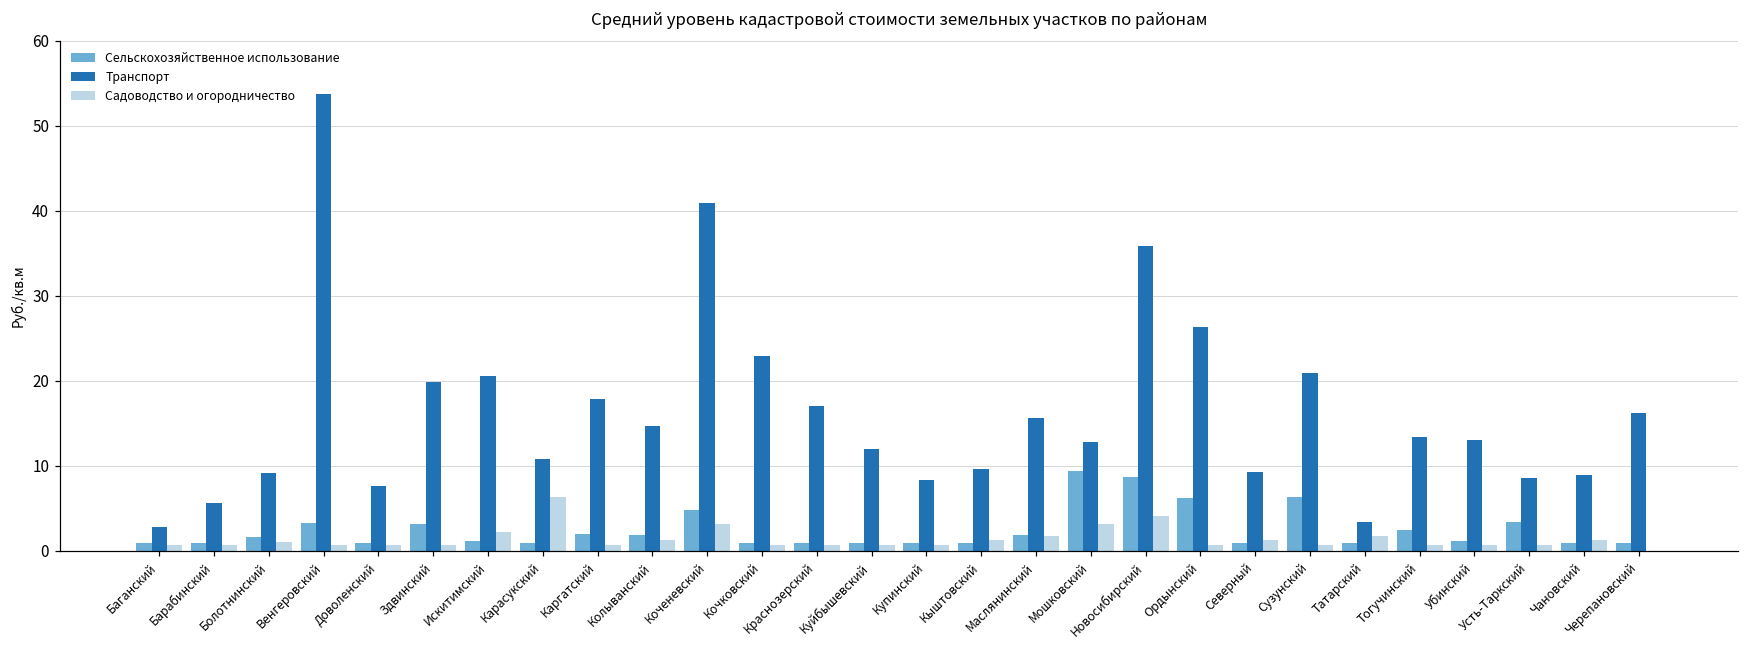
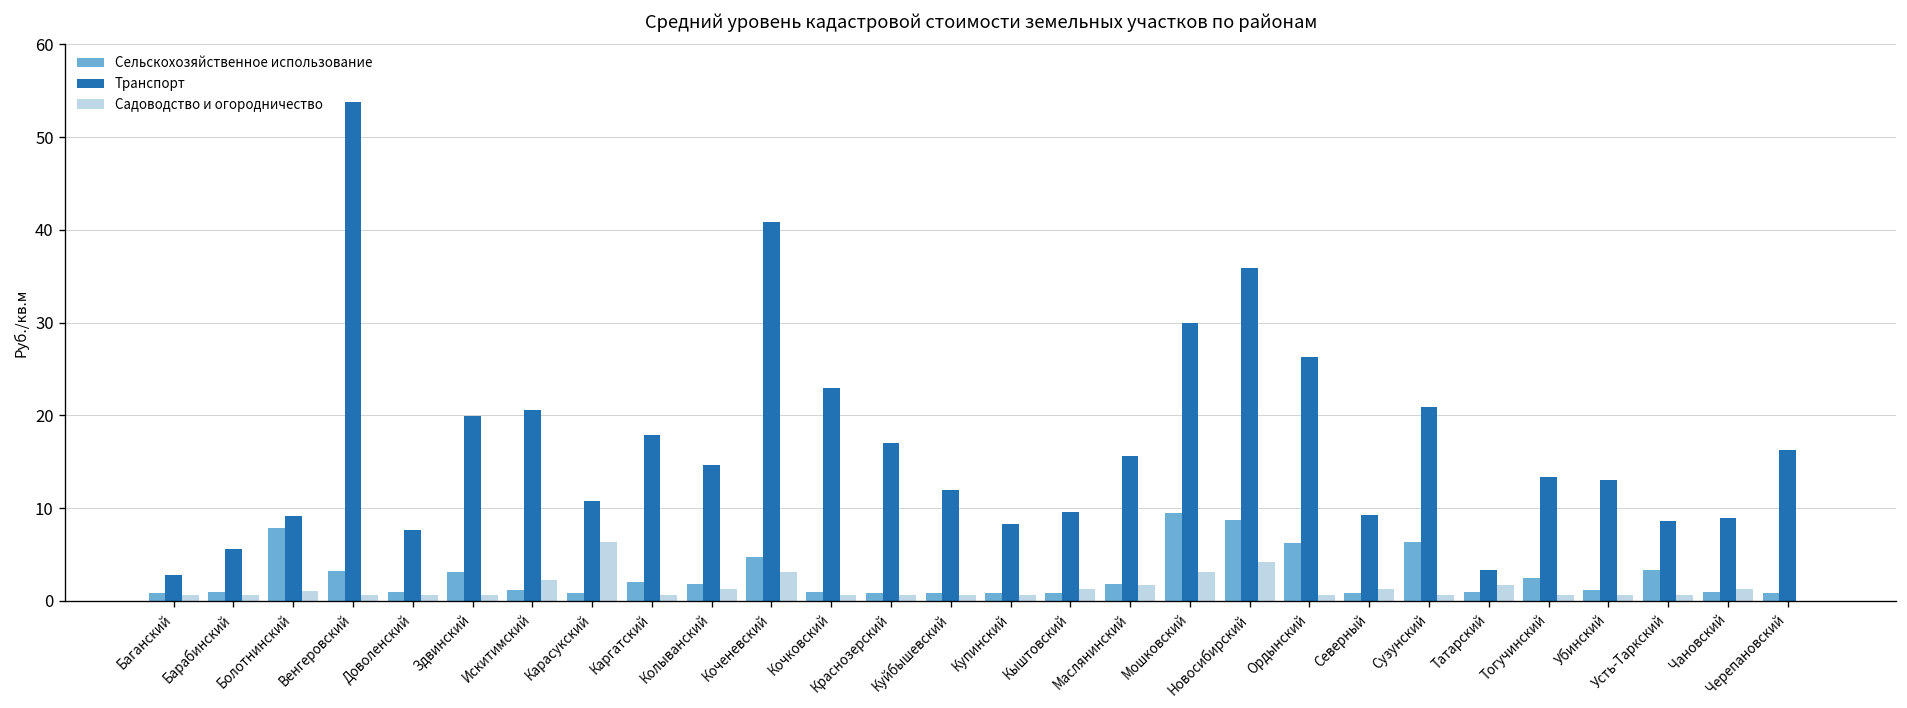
  {
    "Сельскохозяйственное использование": {
      "Баганский": 1,
      "Барабинский": 1,
-     "Болотнинский": 2,
+     "Болотнинский": 8,
      "Венгеровский": 3,
      "Доволенский": 1,
      "Здвинский": 3,
      "Искитимский": 1,
      "Карасукский": 1,
      "Каргатский": 2,
      "Колыванский": 2,
      "Коченевский": 5,
      "Кочковский": 1,
      "Краснозерский": 1,
      "Куйбышевский": 1,
      "Купинский": 1,
      "Кыштовский": 1,
      "Маслянинский": 2,
      "Мошковский": 9,
      "Новосибирский": 9,
      "Ордынский": 6,
      "Северный": 1,
      "Сузунский": 6,
      "Татарский": 1,
      "Тогучинский": 2,
      "Убинский": 1,
      "Усть-Таркский": 3,
      "Чановский": 1,
      "Черепановский": 1
    },
    "Транспорт": {
      "Баганский": 3,
      "Барабинский": 6,
      "Болотнинский": 9,
      "Венгеровский": 54,
      "Доволенский": 8,
      "Здвинский": 20,
      "Искитимский": 21,
      "Карасукский": 11,
      "Каргатский": 18,
      "Колыванский": 15,
      "Коченевский": 41,
      "Кочковский": 23,
      "Краснозерский": 17,
      "Куйбышевский": 12,
      "Купинский": 8,
      "Кыштовский": 10,
      "Маслянинский": 16,
-     "Мошковский": 13,
+     "Мошковский": 30,
      "Новосибирский": 36,
      "Ордынский": 26,
      "Северный": 9,
      "Сузунский": 21,
      "Татарский": 3,
      "Тогучинский": 13,
      "Убинский": 13,
      "Усть-Таркский": 9,
      "Чановский": 9,
      "Черепановский": 16
    },
    "Садоводство и огородничество": {
      "Баганский": 1,
      "Барабинский": 1,
      "Болотнинский": 1,
      "Венгеровский": 1,
      "Доволенский": 1,
      "Здвинский": 1,
      "Искитимский": 2,
      "Карасукский": 6,
      "Каргатский": 1,
      "Колыванский": 1,
      "Коченевский": 3,
      "Кочковский": 1,
      "Краснозерский": 1,
      "Куйбышевский": 1,
      "Купинский": 1,
      "Кыштовский": 1,
      "Маслянинский": 2,
      "Мошковский": 3,
      "Новосибирский": 4,
      "Ордынский": 1,
      "Северный": 1,
      "Сузунский": 1,
      "Татарский": 2,
      "Тогучинский": 1,
      "Убинский": 1,
      "Усть-Таркский": 1,
      "Чановский": 1,
      "Черепановский": 0
    }
  }
